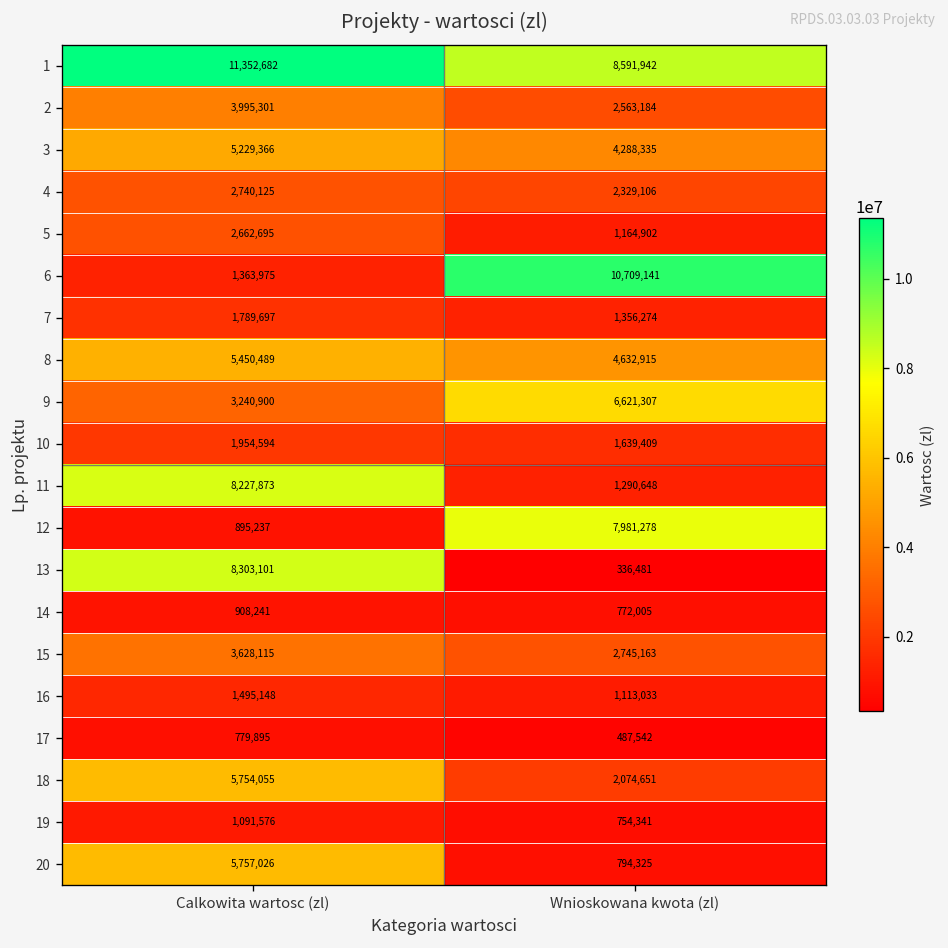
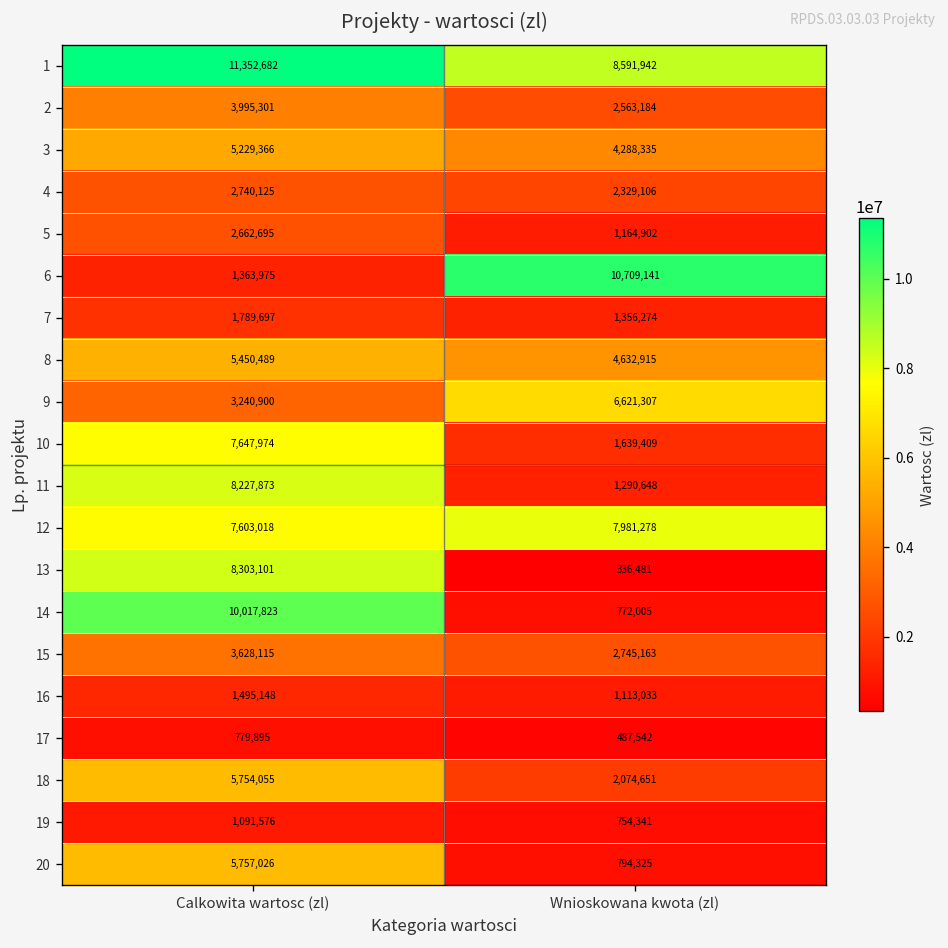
  {
    "1": {
      "Calkowita wartosc (zl)": "11,352,682",
      "Wnioskowana kwota (zl)": "8,591,942"
    },
    "2": {
      "Calkowita wartosc (zl)": "3,995,301",
      "Wnioskowana kwota (zl)": "2,563,184"
    },
    "3": {
      "Calkowita wartosc (zl)": "5,229,366",
      "Wnioskowana kwota (zl)": "4,288,335"
    },
    "4": {
      "Calkowita wartosc (zl)": "2,740,125",
      "Wnioskowana kwota (zl)": "2,329,106"
    },
    "5": {
      "Calkowita wartosc (zl)": "2,662,695",
      "Wnioskowana kwota (zl)": "1,164,902"
    },
    "6": {
      "Calkowita wartosc (zl)": "1,363,975",
      "Wnioskowana kwota (zl)": "10,709,141"
    },
    "7": {
      "Calkowita wartosc (zl)": "1,789,697",
      "Wnioskowana kwota (zl)": "1,356,274"
    },
    "8": {
      "Calkowita wartosc (zl)": "5,450,489",
      "Wnioskowana kwota (zl)": "4,632,915"
    },
    "9": {
      "Calkowita wartosc (zl)": "3,240,900",
      "Wnioskowana kwota (zl)": "6,621,307"
    },
    "10": {
-     "Calkowita wartosc (zl)": "1,954,594",
+     "Calkowita wartosc (zl)": "7,647,974",
      "Wnioskowana kwota (zl)": "1,639,409"
    },
    "11": {
      "Calkowita wartosc (zl)": "8,227,873",
      "Wnioskowana kwota (zl)": "1,290,648"
    },
    "12": {
-     "Calkowita wartosc (zl)": "895,237",
+     "Calkowita wartosc (zl)": "7,603,018",
      "Wnioskowana kwota (zl)": "7,981,278"
    },
    "13": {
      "Calkowita wartosc (zl)": "8,303,101",
      "Wnioskowana kwota (zl)": "336,481"
    },
    "14": {
-     "Calkowita wartosc (zl)": "908,241",
+     "Calkowita wartosc (zl)": "10,017,823",
      "Wnioskowana kwota (zl)": "772,005"
    },
    "15": {
      "Calkowita wartosc (zl)": "3,628,115",
      "Wnioskowana kwota (zl)": "2,745,163"
    },
    "16": {
      "Calkowita wartosc (zl)": "1,495,148",
      "Wnioskowana kwota (zl)": "1,113,033"
    },
    "17": {
      "Calkowita wartosc (zl)": "779,895",
      "Wnioskowana kwota (zl)": "487,542"
    },
    "18": {
      "Calkowita wartosc (zl)": "5,754,055",
      "Wnioskowana kwota (zl)": "2,074,651"
    },
    "19": {
      "Calkowita wartosc (zl)": "1,091,576",
      "Wnioskowana kwota (zl)": "754,341"
    },
    "20": {
      "Calkowita wartosc (zl)": "5,757,026",
      "Wnioskowana kwota (zl)": "794,325"
    }
  }
